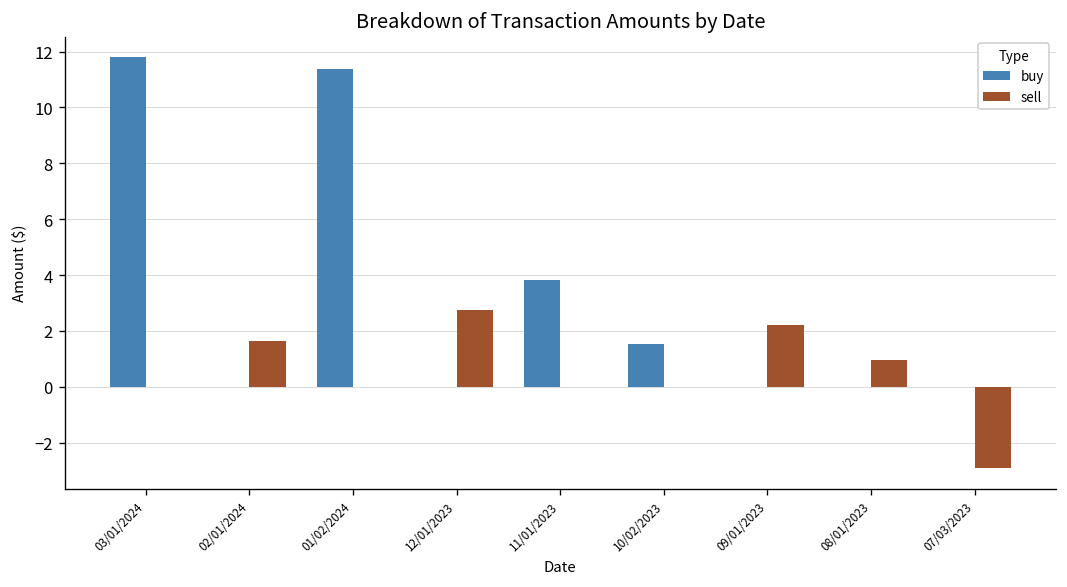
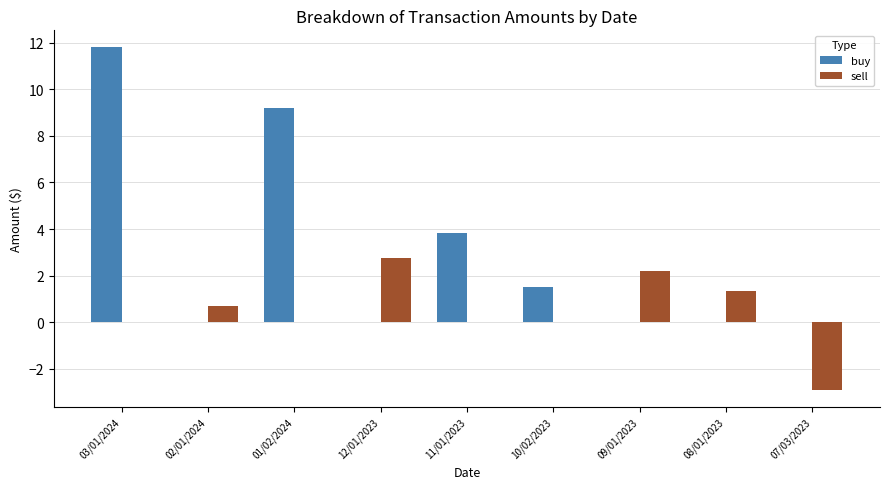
  {
    "buy": {
      "03/01/2024": 11.8,
      "02/01/2024": 0.0,
-     "01/02/2024": 11.4,
+     "01/02/2024": 9.2,
      "12/01/2023": 0.0,
      "11/01/2023": 3.8,
      "10/02/2023": 1.5,
      "09/01/2023": 0.0,
      "08/01/2023": 0.0,
      "07/03/2023": 0.0
    },
    "sell": {
      "03/01/2024": 0.0,
-     "02/01/2024": 1.6,
+     "02/01/2024": 0.7,
      "01/02/2024": 0.0,
      "12/01/2023": 2.7,
      "11/01/2023": 0.0,
      "10/02/2023": 0.0,
      "09/01/2023": 2.2,
-     "08/01/2023": 1.0,
+     "08/01/2023": 1.3,
      "07/03/2023": -2.9
    }
  }
